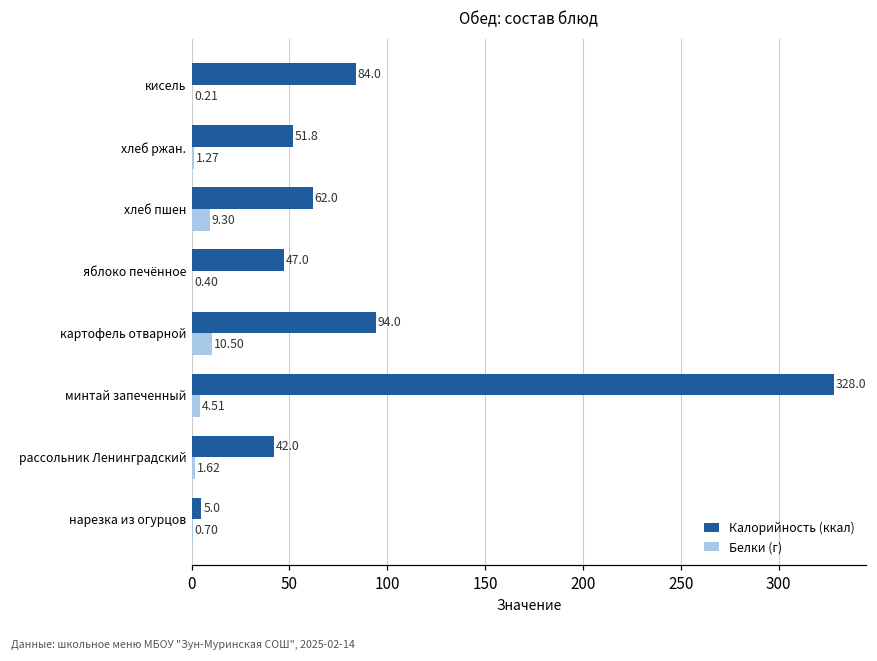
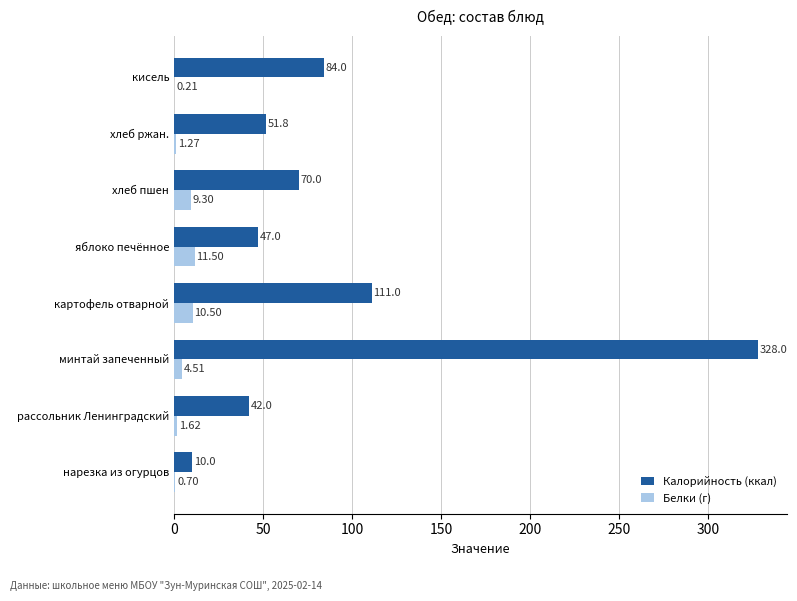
  {
    "Калорийность (ккал)": {
      "кисель": 84.0,
      "хлеб ржан.": 51.8,
-     "хлеб пшен": 62.0,
+     "хлеб пшен": 70.0,
      "яблоко печённое": 47.0,
-     "картофель отварной": 94.0,
+     "картофель отварной": 111.0,
      "минтай запеченный": 328.0,
      "рассольник Ленинградский": 42.0,
-     "нарезка из огурцов": 5.0
+     "нарезка из огурцов": 10.0
    },
    "Белки (г)": {
      "кисель": 0.21,
      "хлеб ржан.": 1.27,
      "хлеб пшен": 9.30,
-     "яблоко печённое": 0.40,
+     "яблоко печённое": 11.50,
      "картофель отварной": 10.50,
      "минтай запеченный": 4.51,
      "рассольник Ленинградский": 1.62,
      "нарезка из огурцов": 0.70
    }
  }
